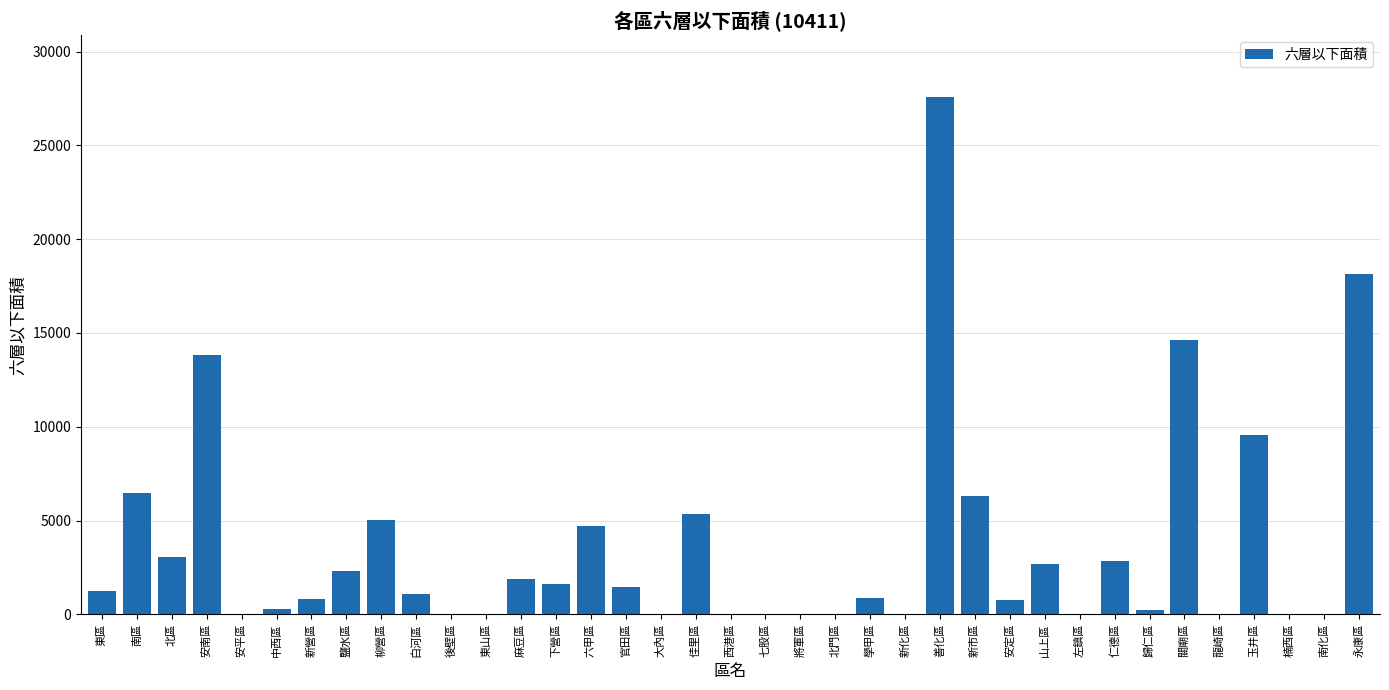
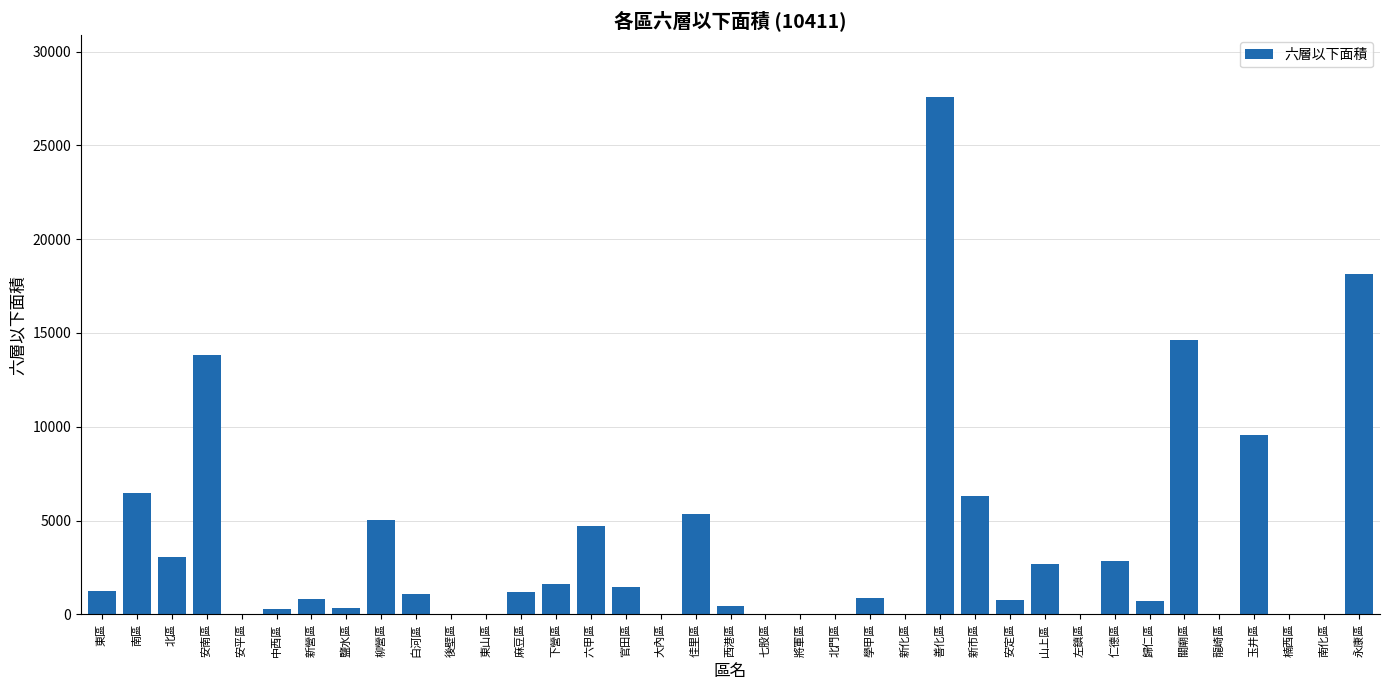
  {
    "東區": 1200,
    "南區": 6400,
    "北區": 3100,
    "安南區": 13800,
    "安平區": 0,
    "中西區": 300,
    "新營區": 800,
-   "鹽水區": 2300,
+   "鹽水區": 400,
    "柳營區": 5000,
    "白河區": 1100,
    "後壁區": 0,
    "東山區": 0,
-   "麻豆區": 1900,
+   "麻豆區": 1200,
    "下營區": 1600,
    "六甲區": 4700,
    "官田區": 1400,
    "大內區": 0,
    "佳里區": 5400,
-   "西港區": 0,
+   "西港區": 500,
    "七股區": 0,
    "將軍區": 0,
    "北門區": 0,
    "學甲區": 900,
    "新化區": 0,
    "善化區": 27600,
    "新市區": 6300,
    "安定區": 800,
    "山上區": 2700,
    "左鎮區": 0,
    "仁德區": 2800,
-   "歸仁區": 200,
+   "歸仁區": 700,
    "關廟區": 14600,
    "龍崎區": 0,
    "玉井區": 9600,
    "楠西區": 0,
    "南化區": 0,
    "永康區": 18100
  }
